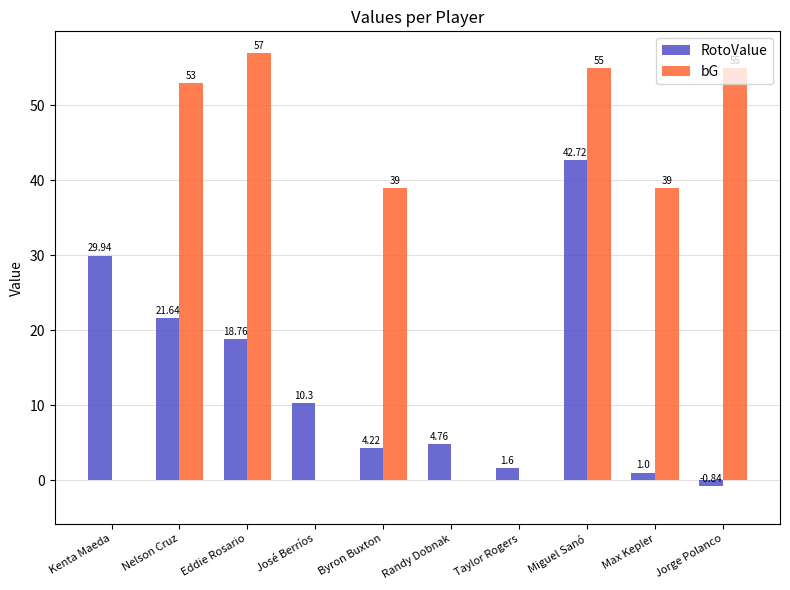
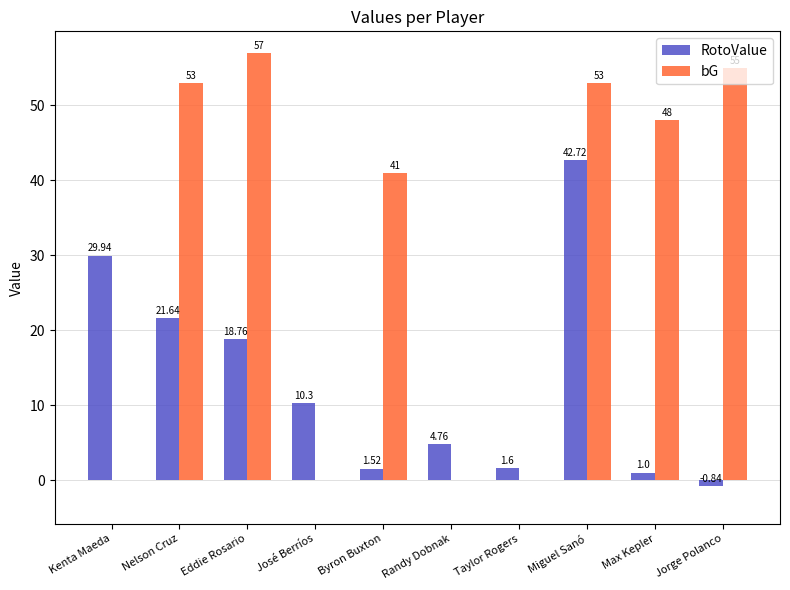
  {
    "RotoValue": {
      "Kenta Maeda": 29.94,
      "Nelson Cruz": 21.64,
      "Eddie Rosario": 18.76,
      "José Berríos": 10.3,
-     "Byron Buxton": 4.22,
+     "Byron Buxton": 1.52,
      "Randy Dobnak": 4.76,
      "Taylor Rogers": 1.6,
      "Miguel Sanó": 42.72,
      "Max Kepler": 1.0,
      "Jorge Polanco": -0.84
    },
    "bG": {
      "Nelson Cruz": 53,
      "Eddie Rosario": 57,
-     "Byron Buxton": 39,
-     "Miguel Sanó": 55,
-     "Max Kepler": 39
+     "Byron Buxton": 41,
+     "Miguel Sanó": 53,
+     "Max Kepler": 48
    }
  }
